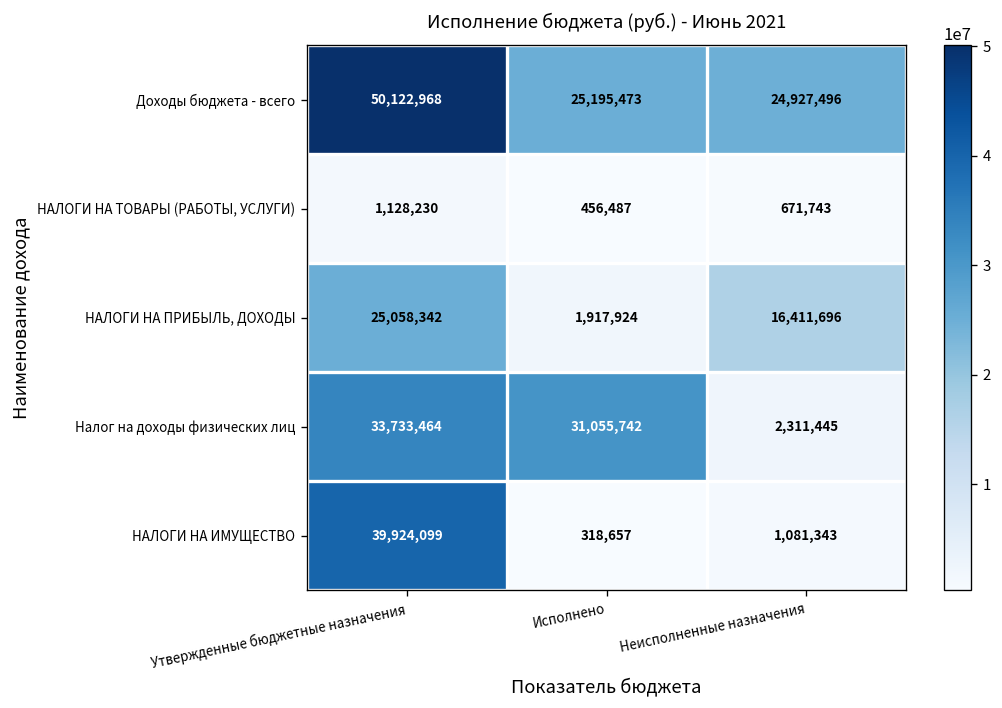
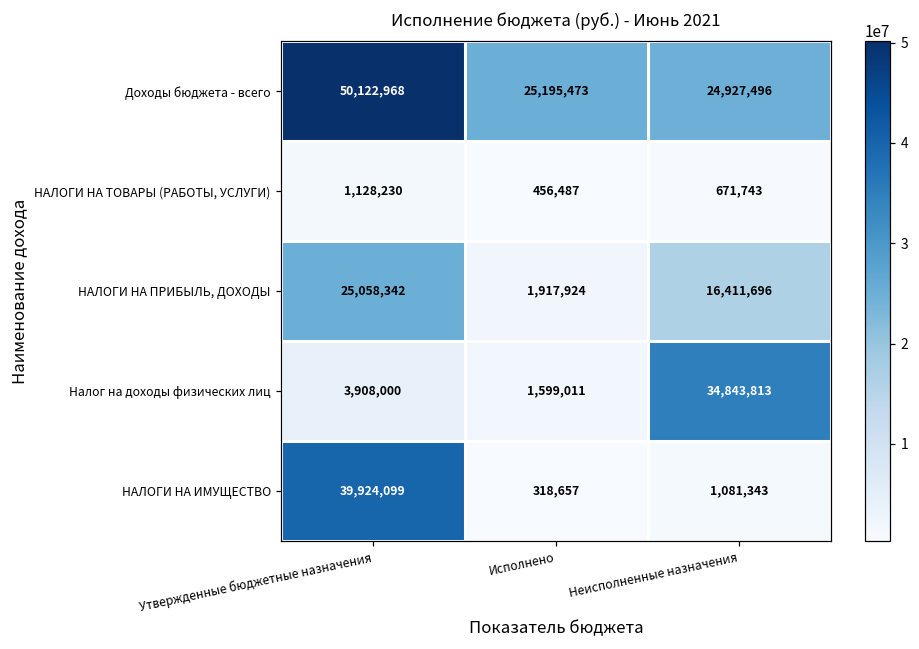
  {
    "Доходы бюджета - всего": {
      "Утвержденные бюджетные назначения": "50,122,968",
      "Исполнено": "25,195,473",
      "Неисполненные назначения": "24,927,496"
    },
    "НАЛОГИ НА ТОВАРЫ (РАБОТЫ, УСЛУГИ)": {
      "Утвержденные бюджетные назначения": "1,128,230",
      "Исполнено": "456,487",
      "Неисполненные назначения": "671,743"
    },
    "НАЛОГИ НА ПРИБЫЛЬ, ДОХОДЫ": {
      "Утвержденные бюджетные назначения": "25,058,342",
      "Исполнено": "1,917,924",
      "Неисполненные назначения": "16,411,696"
    },
    "Налог на доходы физических лиц": {
-     "Утвержденные бюджетные назначения": "33,733,464",
-     "Исполнено": "31,055,742",
-     "Неисполненные назначения": "2,311,445"
+     "Утвержденные бюджетные назначения": "3,908,000",
+     "Исполнено": "1,599,011",
+     "Неисполненные назначения": "34,843,813"
    },
    "НАЛОГИ НА ИМУЩЕСТВО": {
      "Утвержденные бюджетные назначения": "39,924,099",
      "Исполнено": "318,657",
      "Неисполненные назначения": "1,081,343"
    }
  }
